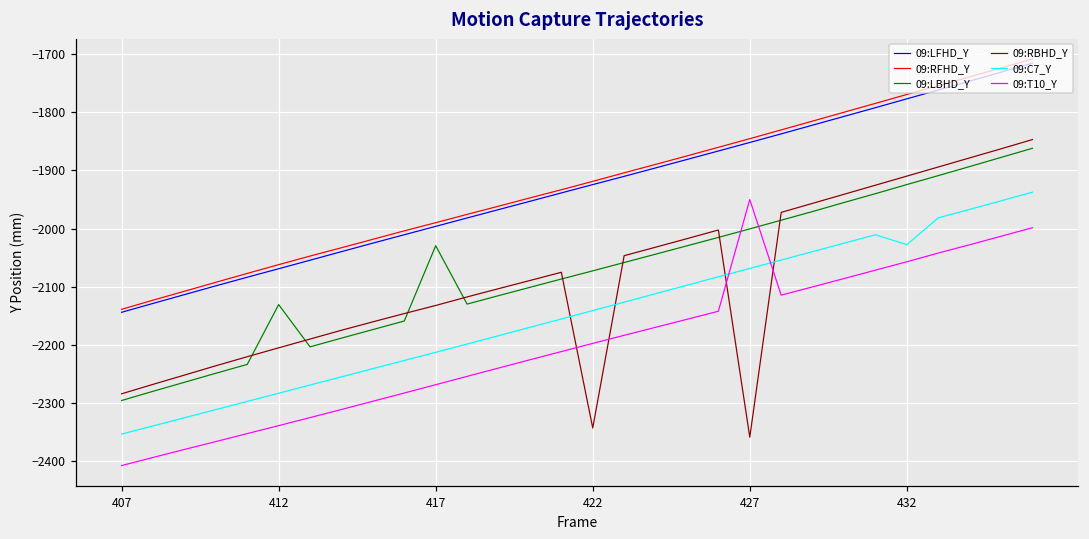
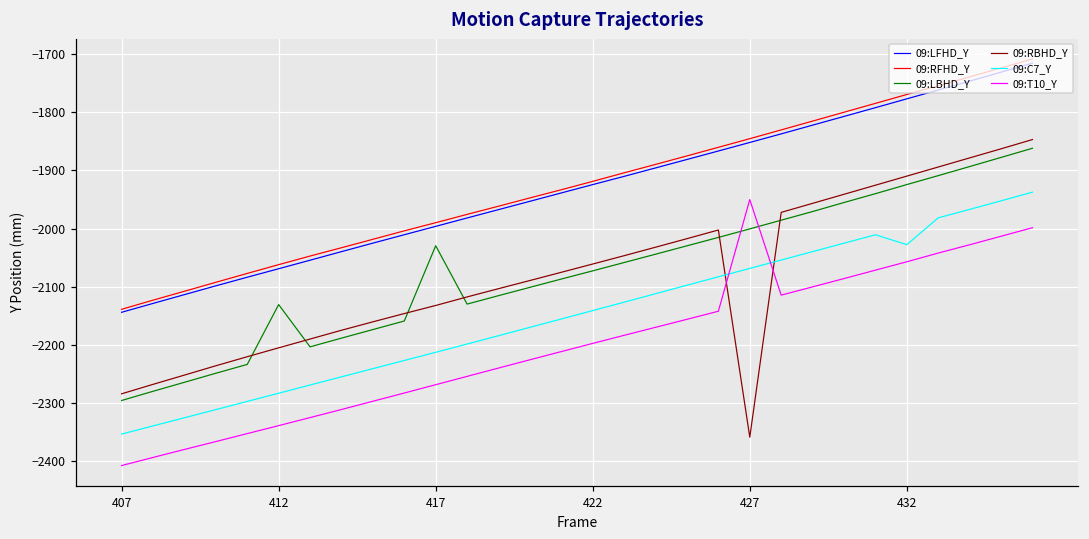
  {
    "09:LFHD_Y": {
      "407": -2140,
      "412": -2070,
      "417": -2000,
      "422": -1920,
      "427": -1850,
      "432": -1780
    },
    "09:RFHD_Y": {
      "407": -2140,
      "412": -2060,
      "417": -1990,
      "422": -1920,
      "427": -1850
    },
    "09:LBHD_Y": {
      "407": -2300,
      "412": -2130,
      "417": -2030,
      "422": -2070,
      "427": -2000,
      "432": -1920
    },
    "09:RBHD_Y": {
      "407": -2280,
      "412": -2200,
      "417": -2130,
-     "422": -2340,
+     "422": -2060,
      "427": -2360,
      "432": -1910
    },
    "09:C7_Y": {
      "407": -2350,
      "412": -2280,
      "417": -2210,
      "422": -2140,
      "427": -2070,
      "432": -2030
    },
    "09:T10_Y": {
      "407": -2410,
      "412": -2340,
      "417": -2270,
      "422": -2200,
      "427": -1950,
      "432": -2060
    }
  }
